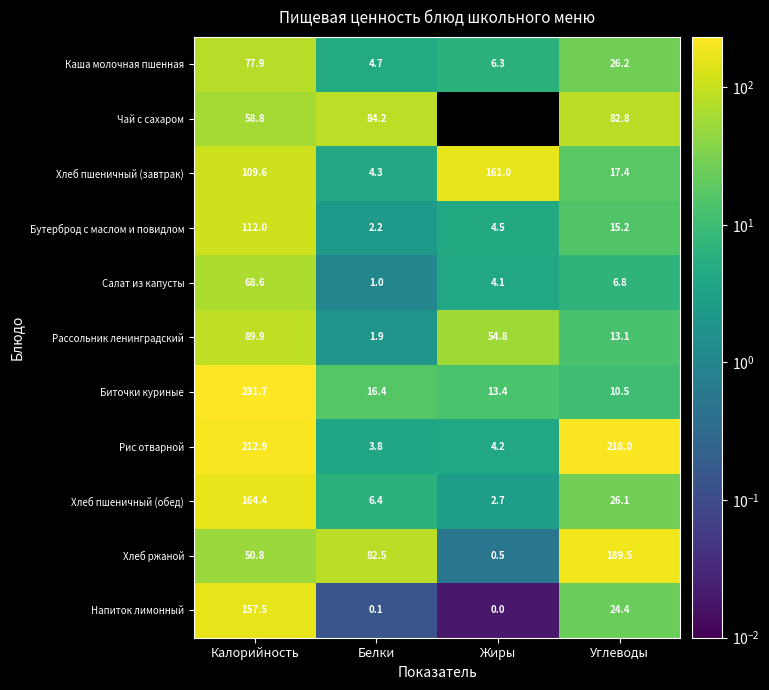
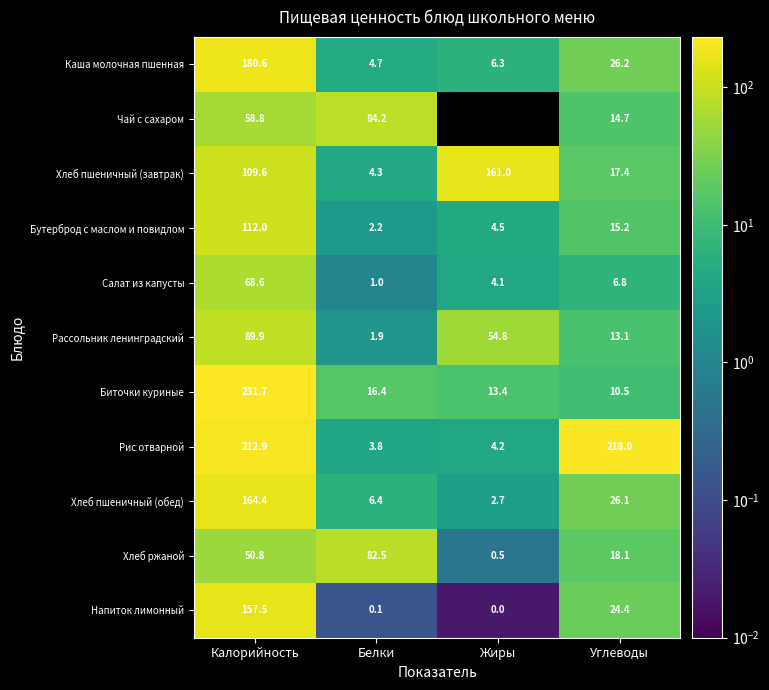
  {
    "Каша молочная пшенная": {
-     "Калорийность": 77.9,
+     "Калорийность": 180.6,
      "Белки": 4.7,
      "Жиры": 6.3,
      "Углеводы": 26.2
    },
    "Чай с сахаром": {
      "Калорийность": 58.8,
      "Белки": 84.2,
-     "Углеводы": 82.8
+     "Углеводы": 14.7
    },
    "Хлеб пшеничный (завтрак)": {
      "Калорийность": 109.6,
      "Белки": 4.3,
      "Жиры": 161.0,
      "Углеводы": 17.4
    },
    "Бутерброд с маслом и повидлом": {
      "Калорийность": 112.0,
      "Белки": 2.2,
      "Жиры": 4.5,
      "Углеводы": 15.2
    },
    "Салат из капусты": {
      "Калорийность": 68.6,
      "Белки": 1.0,
      "Жиры": 4.1,
      "Углеводы": 6.8
    },
    "Рассольник ленинградский": {
      "Калорийность": 89.9,
      "Белки": 1.9,
      "Жиры": 54.8,
      "Углеводы": 13.1
    },
    "Биточки куриные": {
      "Калорийность": 231.7,
      "Белки": 16.4,
      "Жиры": 13.4,
      "Углеводы": 10.5
    },
    "Рис отварной": {
      "Калорийность": 212.9,
      "Белки": 3.8,
      "Жиры": 4.2,
      "Углеводы": 218.0
    },
    "Хлеб пшеничный (обед)": {
      "Калорийность": 164.4,
      "Белки": 6.4,
      "Жиры": 2.7,
      "Углеводы": 26.1
    },
    "Хлеб ржаной": {
      "Калорийность": 50.8,
      "Белки": 82.5,
      "Жиры": 0.5,
-     "Углеводы": 189.5
+     "Углеводы": 18.1
    },
    "Напиток лимонный": {
      "Калорийность": 157.5,
      "Белки": 0.1,
      "Жиры": 0.0,
      "Углеводы": 24.4
    }
  }
